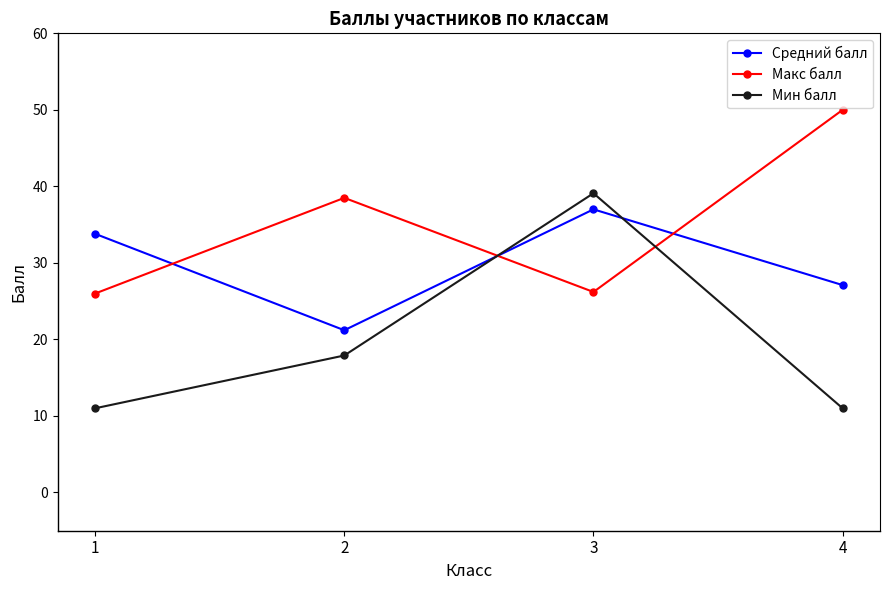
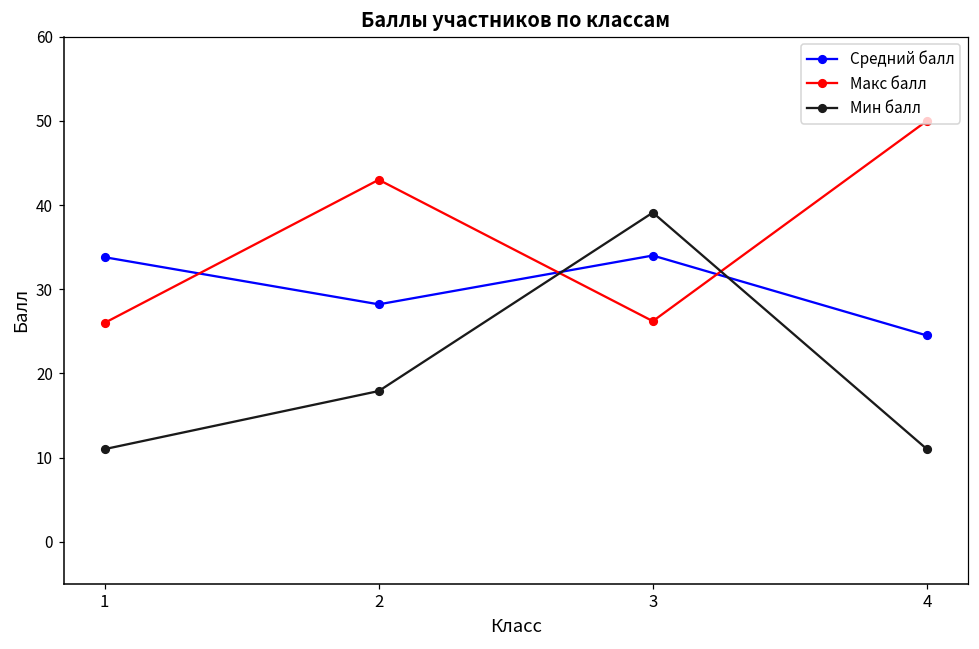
  {
    "Средний балл": {
      "1": 34,
-     "2": 21,
-     "3": 37,
-     "4": 27
+     "2": 28,
+     "3": 34,
+     "4": 25
    },
    "Макс балл": {
      "1": 26,
-     "2": 39,
+     "2": 43,
      "3": 26,
      "4": 50
    },
    "Мин балл": {
      "1": 11,
      "2": 18,
      "3": 39,
      "4": 11
    }
  }
